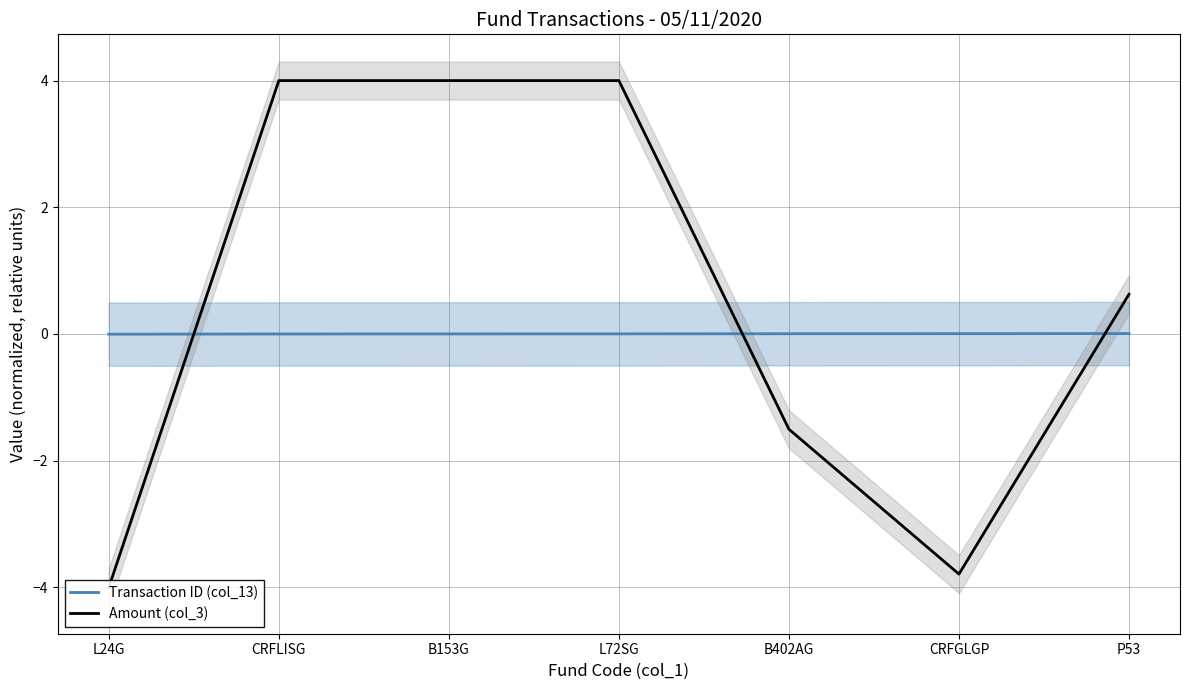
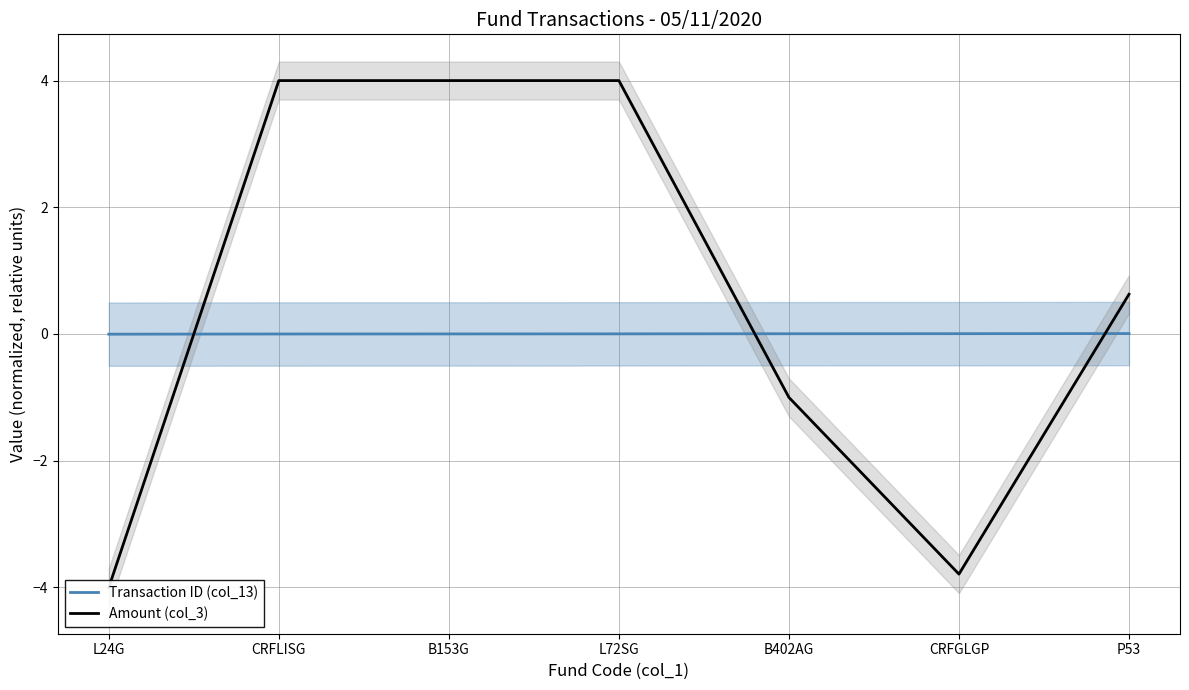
  {
    "Amount (col_3)": {
      "CRFLISG": 4.0,
      "B153G": 4.0,
      "L72SG": 4.0,
-     "B402AG": -1.5,
+     "B402AG": -1.0,
      "CRFGLGP": -3.8,
      "P53": 0.6
    }
  }
